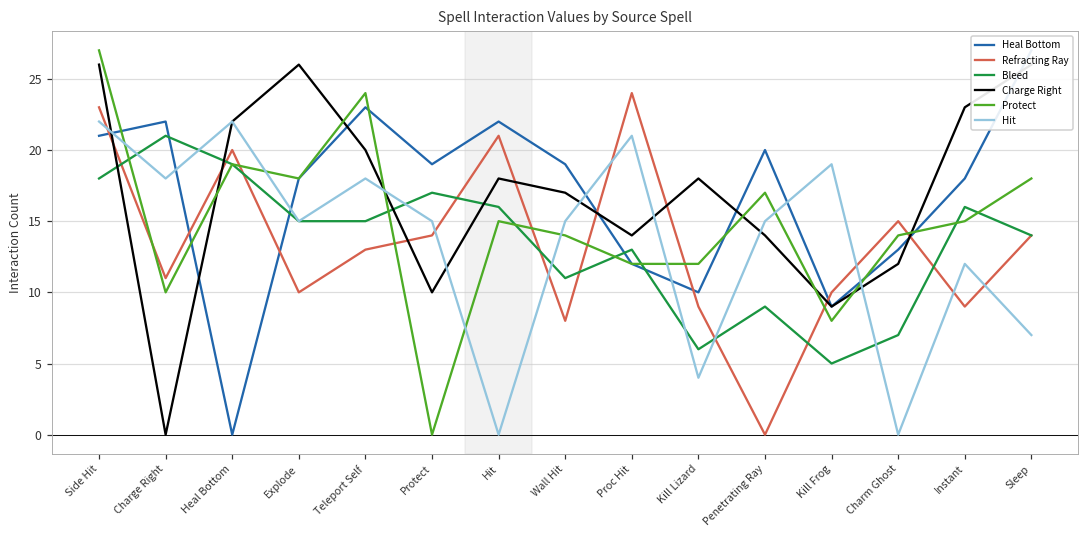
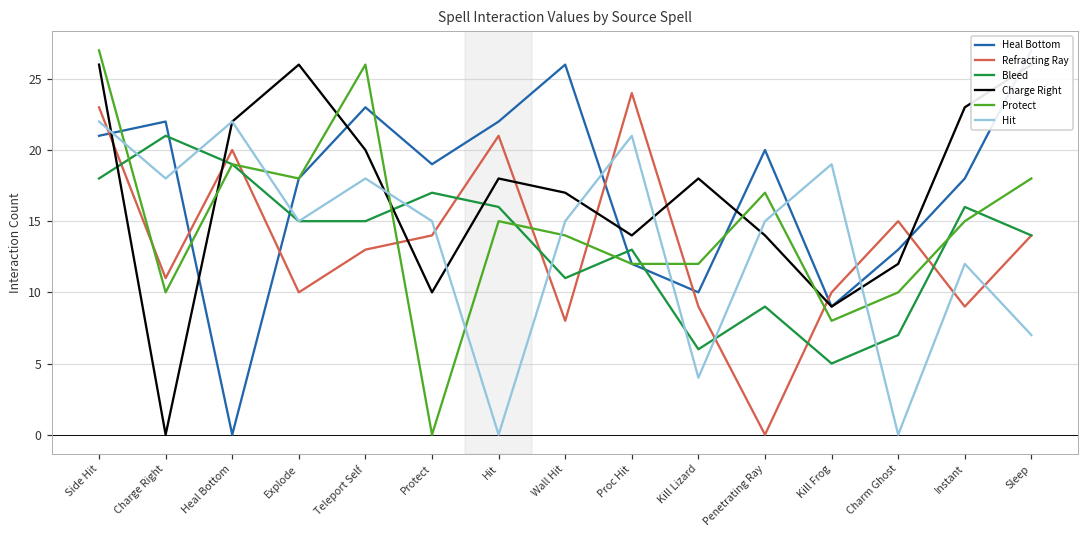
  {
    "Heal Bottom": {
      "Side Hit": 21,
      "Charge Right": 22,
      "Heal Bottom": 0,
      "Teleport Self": 23,
      "Protect": 19,
      "Hit": 22,
-     "Wall Hit": 19,
+     "Wall Hit": 26,
      "Kill Lizard": 10,
      "Penetrating Ray": 20,
      "Charm Ghost": 13,
      "Instant": 18
    },
    "Refracting Ray": {
      "Side Hit": 23,
      "Charge Right": 11,
      "Heal Bottom": 20,
      "Explode": 10,
      "Teleport Self": 13,
      "Protect": 14,
      "Hit": 21,
      "Wall Hit": 8,
      "Proc Hit": 24,
      "Kill Lizard": 9,
      "Penetrating Ray": 0,
      "Kill Frog": 10,
      "Charm Ghost": 15,
      "Instant": 9
    },
    "Bleed": {
      "Side Hit": 18,
      "Charge Right": 21,
      "Teleport Self": 15,
      "Protect": 17,
      "Hit": 16,
      "Wall Hit": 11,
      "Proc Hit": 13,
      "Kill Lizard": 6,
      "Penetrating Ray": 9,
      "Kill Frog": 5,
      "Charm Ghost": 7,
      "Instant": 16
    },
    "Charge Right": {
      "Side Hit": 26,
      "Charge Right": 0,
      "Explode": 26,
      "Teleport Self": 20,
      "Protect": 10,
      "Hit": 18,
      "Wall Hit": 17,
      "Proc Hit": 14,
      "Kill Lizard": 18,
      "Penetrating Ray": 14,
      "Charm Ghost": 12,
      "Instant": 23
    },
    "Protect": {
      "Side Hit": 27,
      "Charge Right": 10,
-     "Teleport Self": 24,
+     "Teleport Self": 26,
      "Protect": 0,
      "Hit": 15,
      "Wall Hit": 14,
      "Kill Lizard": 12,
      "Penetrating Ray": 17,
      "Kill Frog": 8,
-     "Charm Ghost": 14,
+     "Charm Ghost": 10,
      "Instant": 15,
      "Sleep": 18
    },
    "Hit": {
      "Side Hit": 22,
      "Charge Right": 18,
      "Teleport Self": 18,
      "Protect": 15,
      "Hit": 0,
      "Wall Hit": 15,
      "Proc Hit": 21,
      "Kill Lizard": 4,
      "Penetrating Ray": 15,
      "Kill Frog": 19,
      "Charm Ghost": 0,
      "Instant": 12,
      "Sleep": 7
    }
  }
